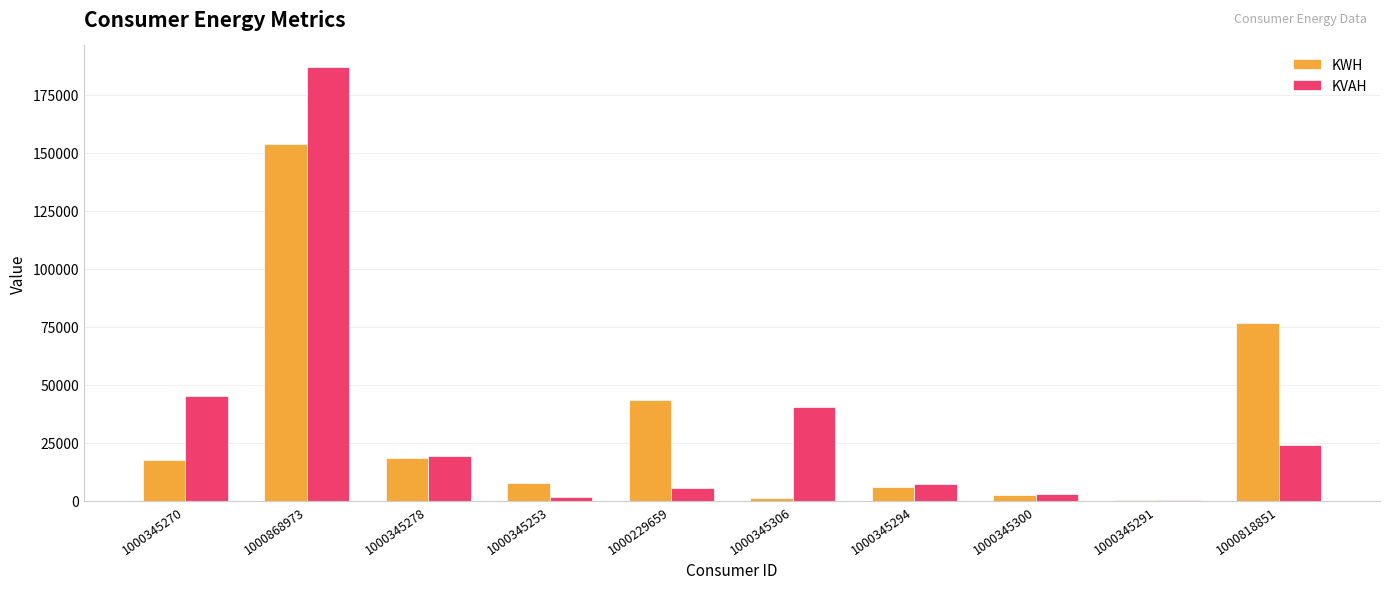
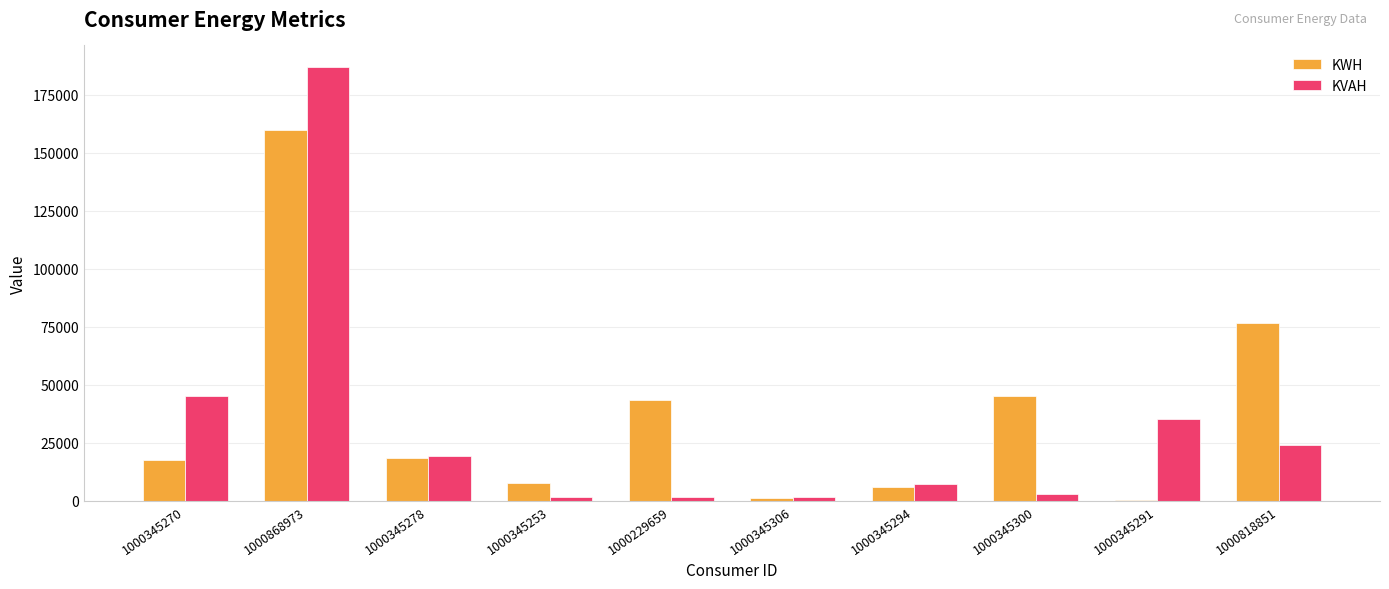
  {
    "KWH": {
      "1000345270": 17000,
-     "1000868973": 154000,
+     "1000868973": 160000,
      "1000345278": 18000,
      "1000345253": 8000,
      "1000229659": 43000,
      "1000345306": 1000,
      "1000345294": 6000,
-     "1000345300": 2000,
+     "1000345300": 45000,
      "1000818851": 77000
    },
    "KVAH": {
      "1000345270": 45000,
      "1000868973": 187000,
      "1000345278": 19000,
      "1000345253": 2000,
-     "1000229659": 6000,
-     "1000345306": 40000,
+     "1000229659": 2000,
+     "1000345306": 2000,
      "1000345294": 7000,
      "1000345300": 3000,
-     "1000345291": 0,
+     "1000345291": 35000,
      "1000818851": 24000
    }
  }
